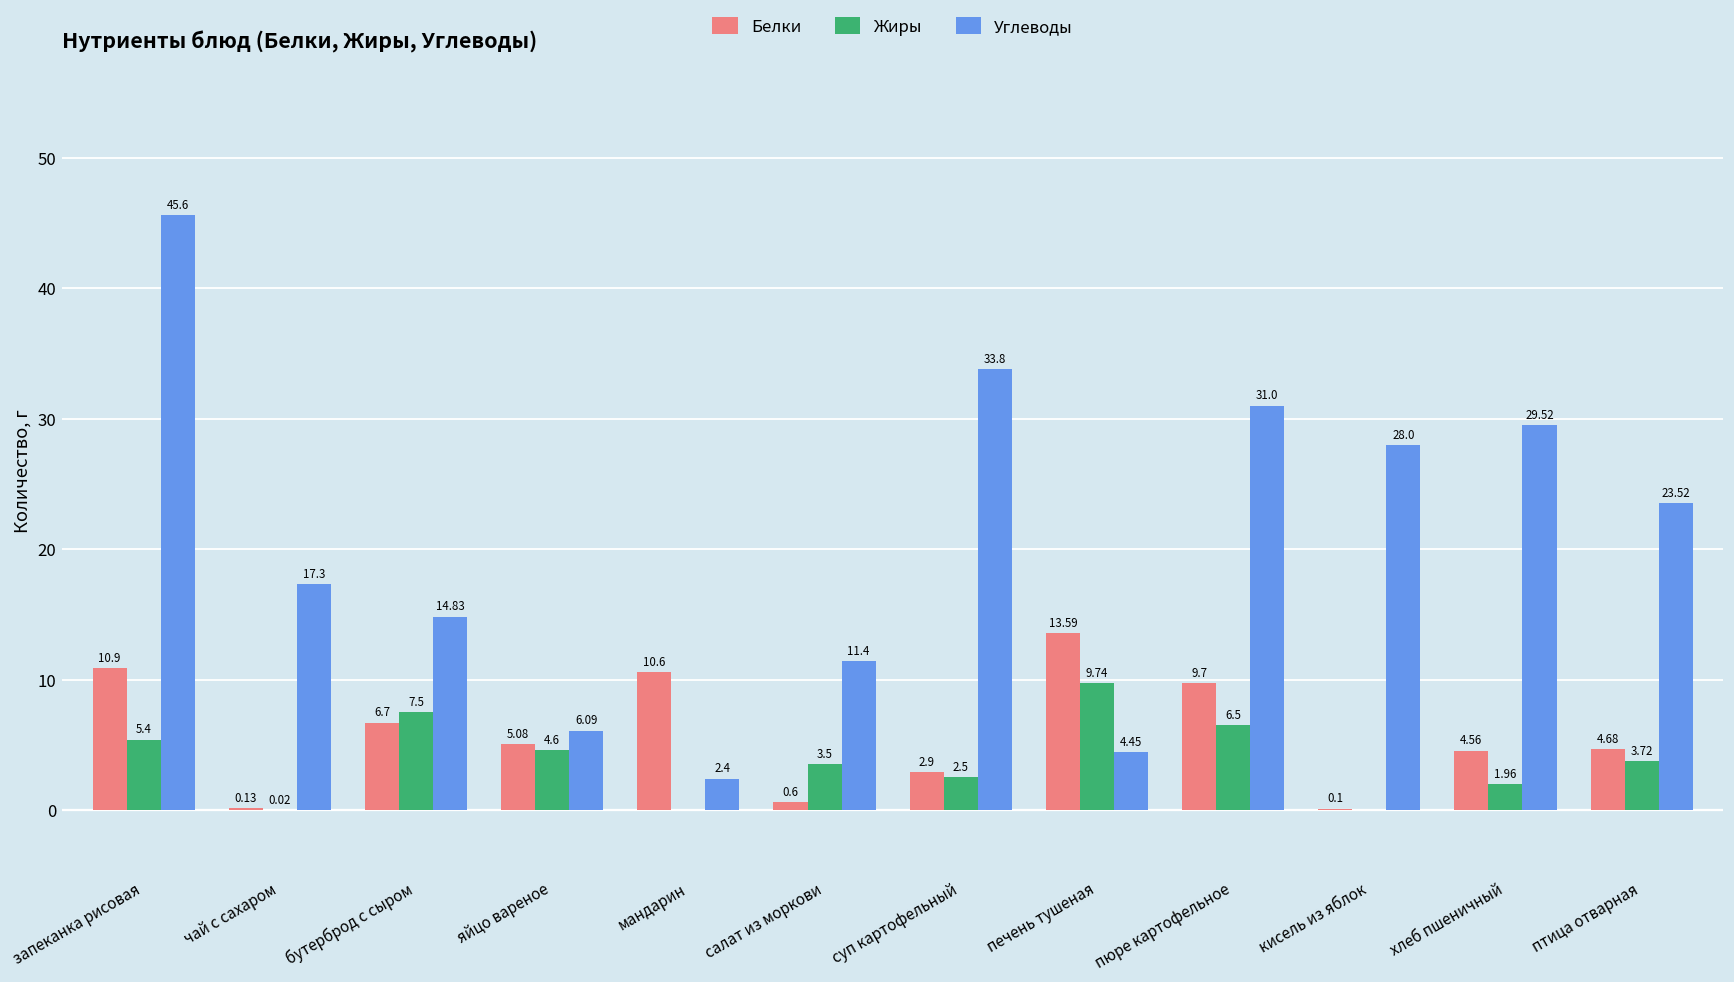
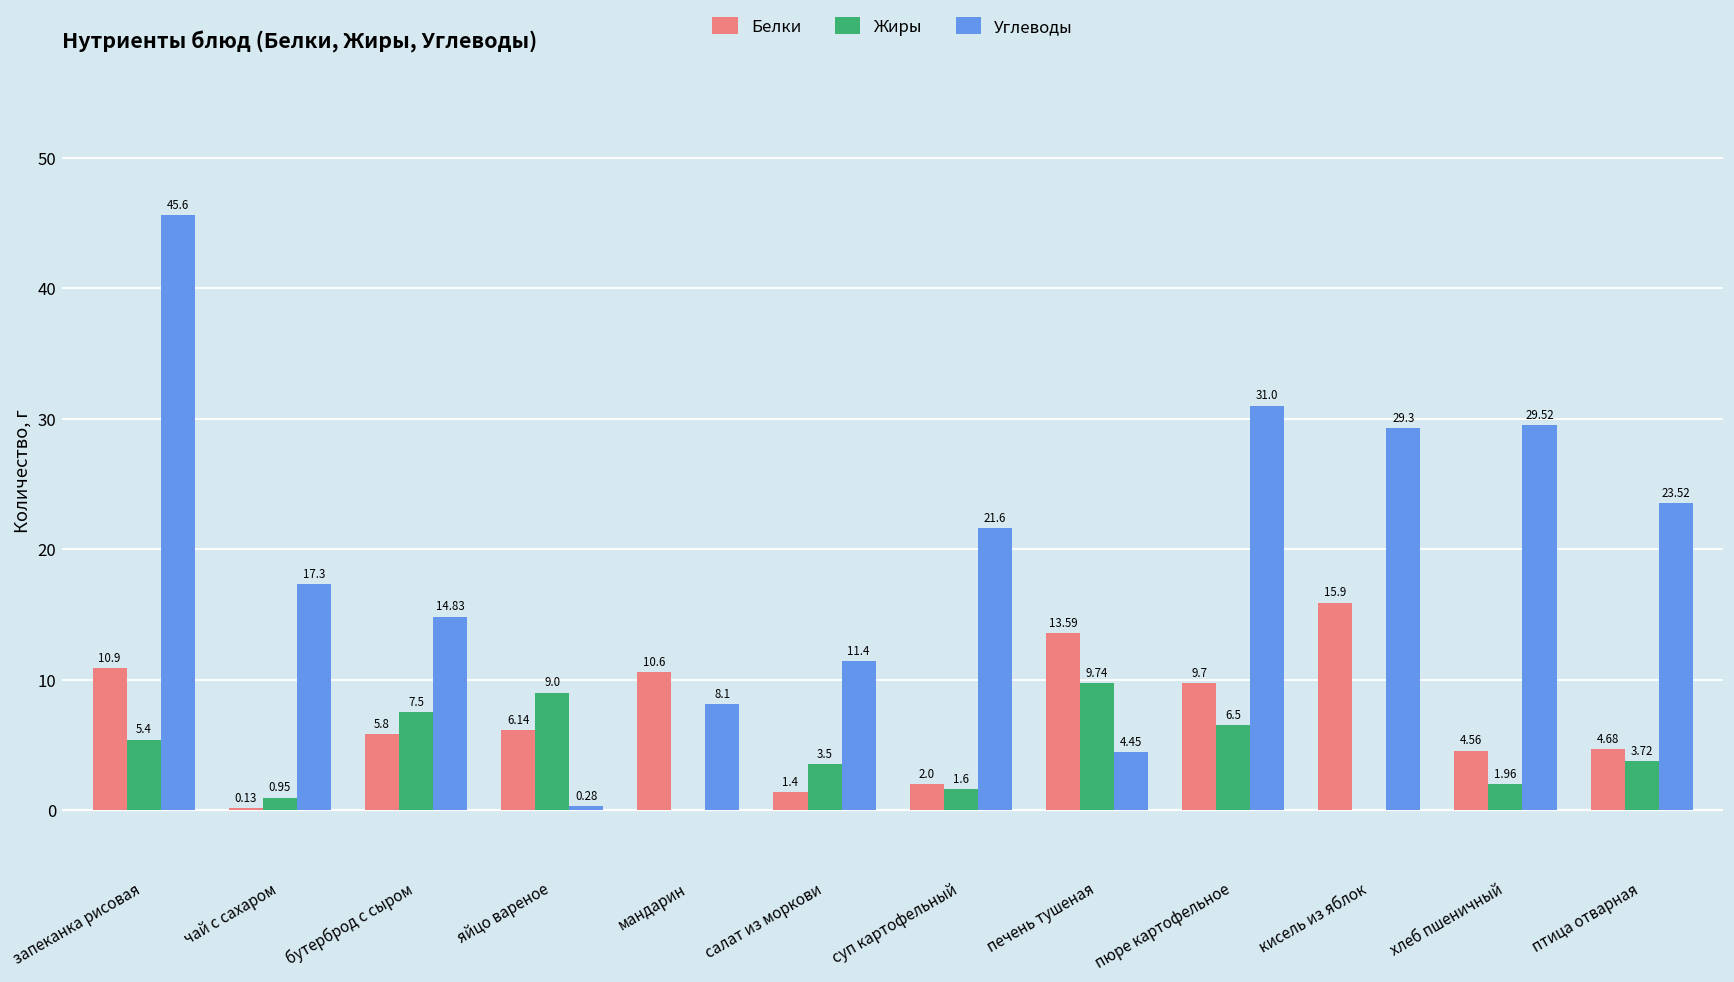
  {
    "Белки": {
      "запеканка рисовая": 10.9,
      "чай с сахаром": 0.13,
-     "бутерброд с сыром": 6.7,
-     "яйцо вареное": 5.08,
+     "бутерброд с сыром": 5.8,
+     "яйцо вареное": 6.14,
      "мандарин": 10.6,
-     "салат из моркови": 0.6,
-     "суп картофельный": 2.9,
+     "салат из моркови": 1.4,
+     "суп картофельный": 2.0,
      "печень тушеная": 13.59,
      "пюре картофельное": 9.7,
-     "кисель из яблок": 0.1,
+     "кисель из яблок": 15.9,
      "хлеб пшеничный": 4.56,
      "птица отварная": 4.68
    },
    "Жиры": {
      "запеканка рисовая": 5.4,
-     "чай с сахаром": 0.02,
+     "чай с сахаром": 0.95,
      "бутерброд с сыром": 7.5,
-     "яйцо вареное": 4.6,
+     "яйцо вареное": 9.0,
      "салат из моркови": 3.5,
-     "суп картофельный": 2.5,
+     "суп картофельный": 1.6,
      "печень тушеная": 9.74,
      "пюре картофельное": 6.5,
      "хлеб пшеничный": 1.96,
      "птица отварная": 3.72
    },
    "Углеводы": {
      "запеканка рисовая": 45.6,
      "чай с сахаром": 17.3,
      "бутерброд с сыром": 14.83,
-     "яйцо вареное": 6.09,
-     "мандарин": 2.4,
+     "яйцо вареное": 0.28,
+     "мандарин": 8.1,
      "салат из моркови": 11.4,
-     "суп картофельный": 33.8,
+     "суп картофельный": 21.6,
      "печень тушеная": 4.45,
      "пюре картофельное": 31.0,
-     "кисель из яблок": 28.0,
+     "кисель из яблок": 29.3,
      "хлеб пшеничный": 29.52,
      "птица отварная": 23.52
    }
  }
